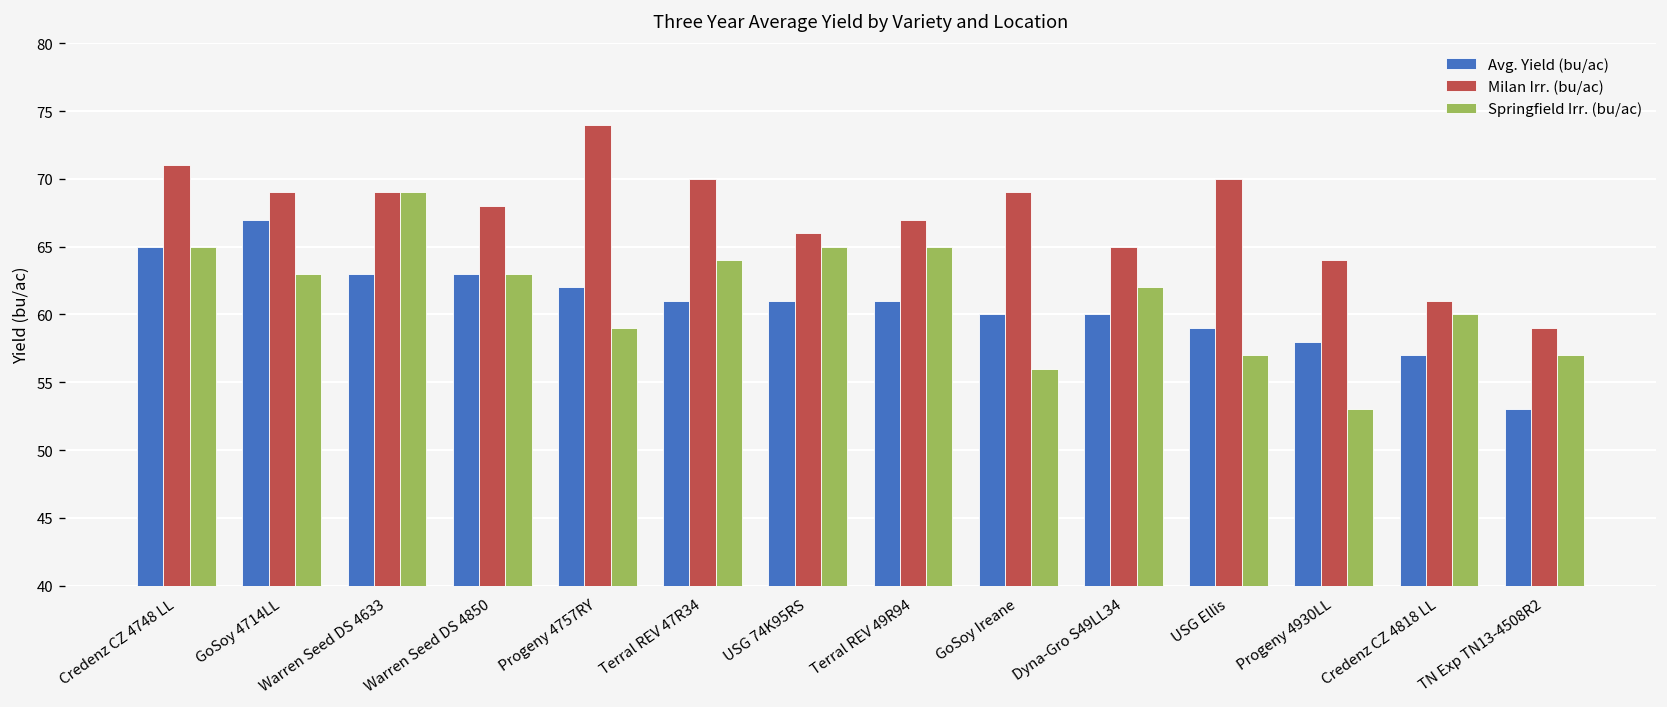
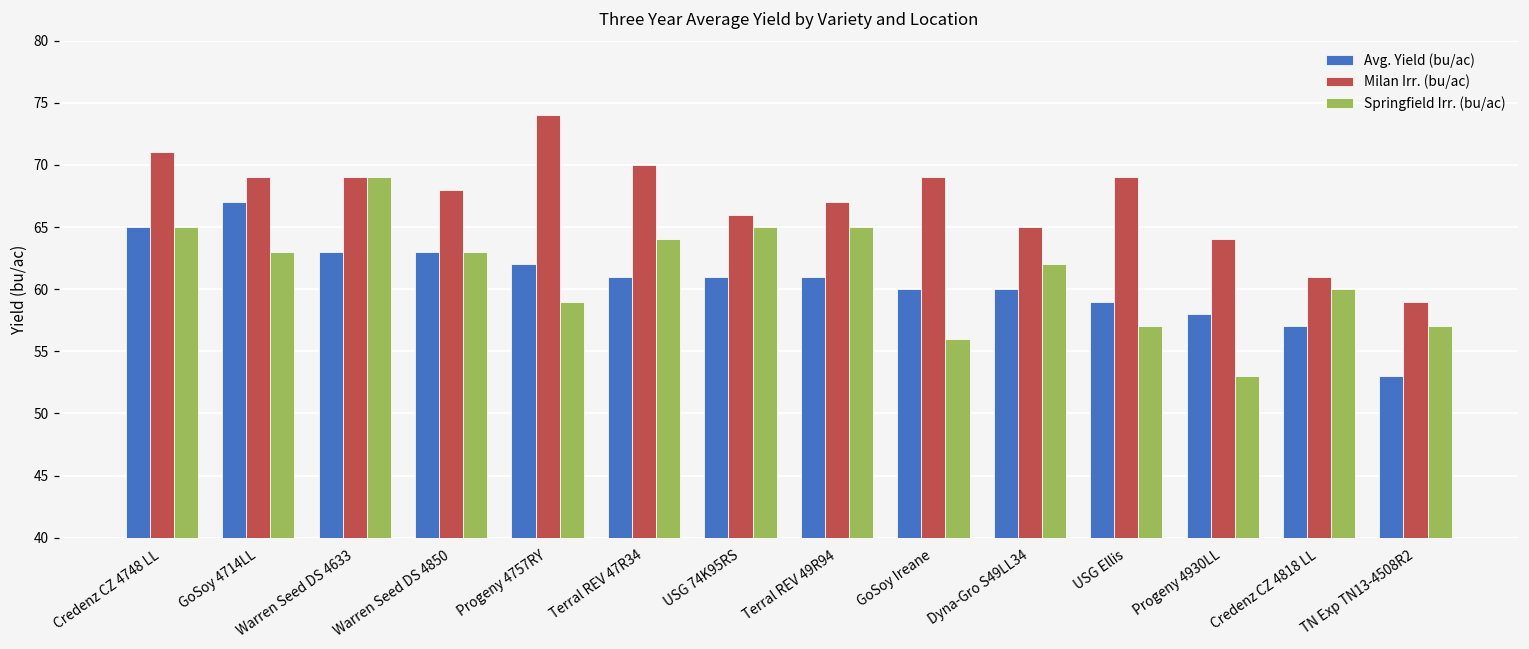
  {
    "Avg. Yield (bu/ac)": {
      "Credenz CZ 4748 LL": 65,
      "GoSoy 4714LL": 67,
      "Warren Seed DS 4633": 63,
      "Warren Seed DS 4850": 63,
      "Progeny 4757RY": 62,
      "Terral REV 47R34": 61,
      "USG 74K95RS": 61,
      "Terral REV 49R94": 61,
      "GoSoy Ireane": 60,
      "Dyna-Gro S49LL34": 60,
      "USG Ellis": 59,
      "Progeny 4930LL": 58,
      "Credenz CZ 4818 LL": 57,
      "TN Exp TN13-4508R2": 53
    },
    "Milan Irr. (bu/ac)": {
      "Credenz CZ 4748 LL": 71,
      "GoSoy 4714LL": 69,
      "Warren Seed DS 4633": 69,
      "Warren Seed DS 4850": 68,
      "Progeny 4757RY": 74,
      "Terral REV 47R34": 70,
      "USG 74K95RS": 66,
      "Terral REV 49R94": 67,
      "GoSoy Ireane": 69,
      "Dyna-Gro S49LL34": 65,
-     "USG Ellis": 70,
+     "USG Ellis": 69,
      "Progeny 4930LL": 64,
      "Credenz CZ 4818 LL": 61,
      "TN Exp TN13-4508R2": 59
    },
    "Springfield Irr. (bu/ac)": {
      "Credenz CZ 4748 LL": 65,
      "GoSoy 4714LL": 63,
      "Warren Seed DS 4633": 69,
      "Warren Seed DS 4850": 63,
      "Progeny 4757RY": 59,
      "Terral REV 47R34": 64,
      "USG 74K95RS": 65,
      "Terral REV 49R94": 65,
      "GoSoy Ireane": 56,
      "Dyna-Gro S49LL34": 62,
      "USG Ellis": 57,
      "Progeny 4930LL": 53,
      "Credenz CZ 4818 LL": 60,
      "TN Exp TN13-4508R2": 57
    }
  }
